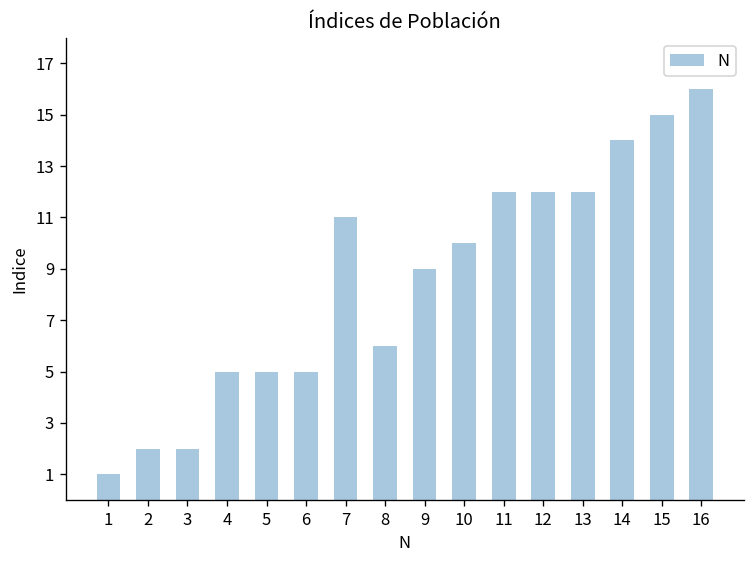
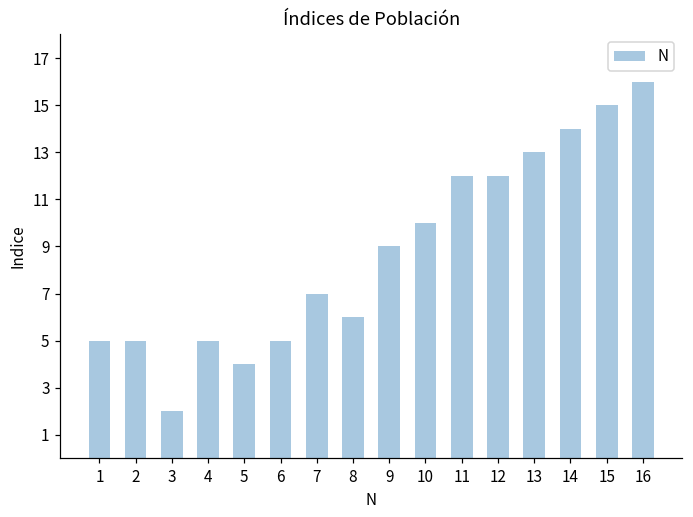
  {
-   "1": 1,
-   "2": 2,
+   "1": 5,
+   "2": 5,
    "3": 2,
    "4": 5,
-   "5": 5,
+   "5": 4,
    "6": 5,
-   "7": 11,
+   "7": 7,
    "8": 6,
    "9": 9,
    "10": 10,
    "11": 12,
    "12": 12,
-   "13": 12,
+   "13": 13,
    "14": 14,
    "15": 15,
    "16": 16
  }
